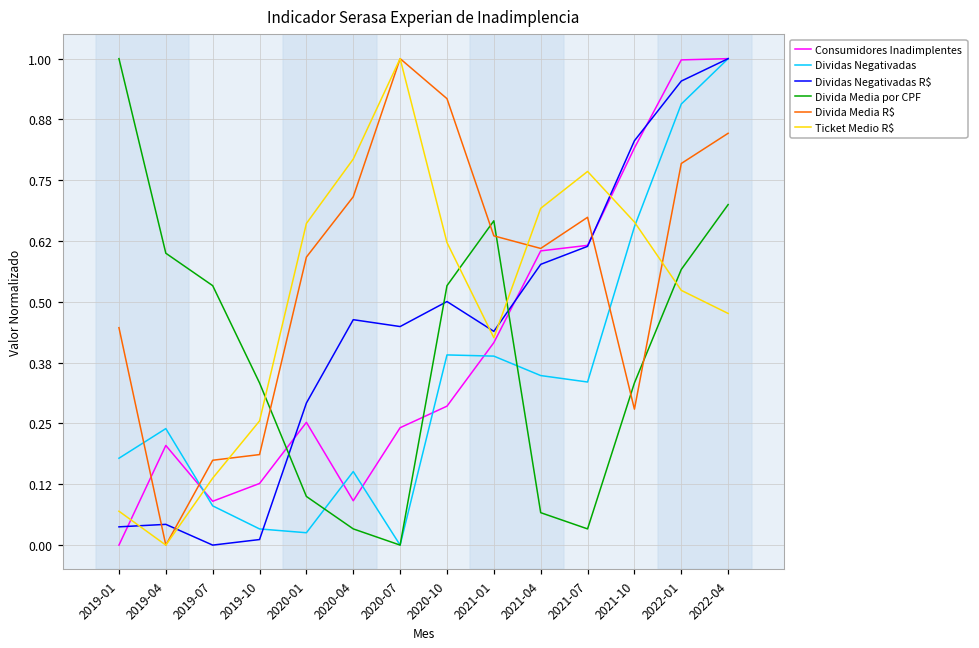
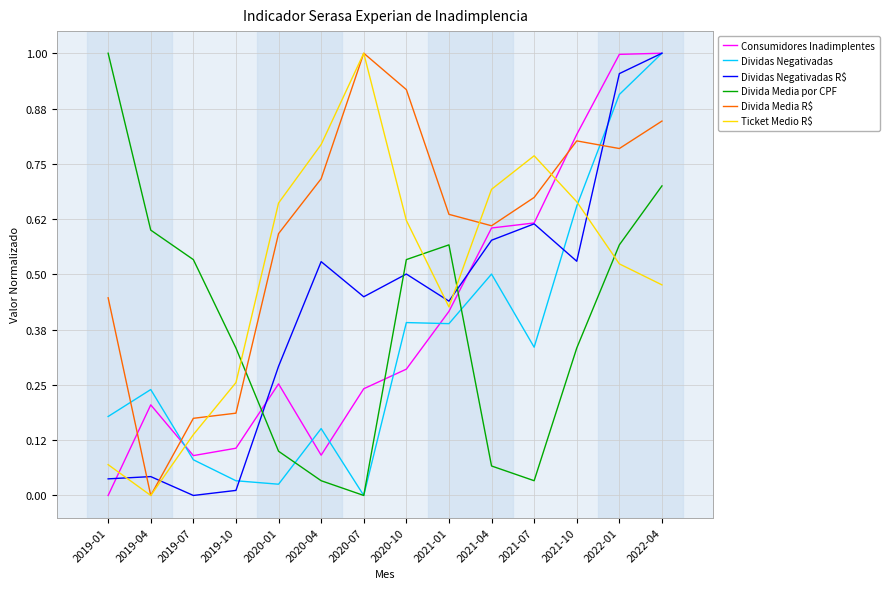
  {
    "Consumidores Inadimplentes": {
      "2019-01": 0.00,
      "2019-04": 0.20,
      "2019-07": 0.09,
-     "2019-10": 0.13,
+     "2019-10": 0.11,
      "2020-01": 0.25,
      "2020-04": 0.09,
      "2020-07": 0.24,
      "2020-10": 0.29,
      "2021-01": 0.42,
      "2021-10": 0.82,
      "2022-01": 1.00
    },
    "Dividas Negativadas": {
      "2019-01": 0.18,
      "2019-04": 0.24,
      "2019-07": 0.08,
      "2019-10": 0.03,
      "2020-01": 0.03,
      "2020-04": 0.15,
      "2020-10": 0.39,
      "2021-01": 0.39,
-     "2021-04": 0.35,
+     "2021-04": 0.50,
      "2021-07": 0.34,
      "2021-10": 0.65,
      "2022-01": 0.91
    },
    "Dividas Negativadas R$": {
      "2019-01": 0.04,
      "2019-04": 0.04,
      "2019-07": 0.00,
      "2019-10": 0.01,
      "2020-01": 0.29,
-     "2020-04": 0.46,
+     "2020-04": 0.53,
      "2020-07": 0.45,
      "2020-10": 0.50,
      "2021-01": 0.44,
      "2021-04": 0.58,
-     "2021-10": 0.83,
+     "2021-10": 0.53,
      "2022-01": 0.95
    },
    "Divida Media por CPF": {
      "2019-01": 1.00,
      "2019-04": 0.60,
      "2019-07": 0.53,
      "2019-10": 0.33,
      "2020-01": 0.10,
      "2020-04": 0.03,
      "2020-10": 0.53,
-     "2021-01": 0.67,
+     "2021-01": 0.57,
      "2021-04": 0.07,
      "2021-07": 0.03,
      "2021-10": 0.33,
      "2022-01": 0.57,
      "2022-04": 0.70
    },
    "Divida Media R$": {
      "2019-01": 0.45,
      "2019-07": 0.17,
      "2019-10": 0.19,
      "2020-01": 0.59,
      "2020-04": 0.72,
      "2020-10": 0.92,
      "2021-01": 0.64,
      "2021-07": 0.67,
-     "2021-10": 0.28,
+     "2021-10": 0.80,
      "2022-01": 0.78,
      "2022-04": 0.85
    },
    "Ticket Medio R$": {
      "2019-01": 0.07,
      "2019-07": 0.14,
      "2019-10": 0.26,
      "2020-01": 0.66,
      "2020-04": 0.79,
      "2020-10": 0.62,
      "2021-01": 0.43,
      "2021-04": 0.69,
      "2021-07": 0.77,
      "2021-10": 0.66,
      "2022-01": 0.52,
      "2022-04": 0.48
    }
  }
